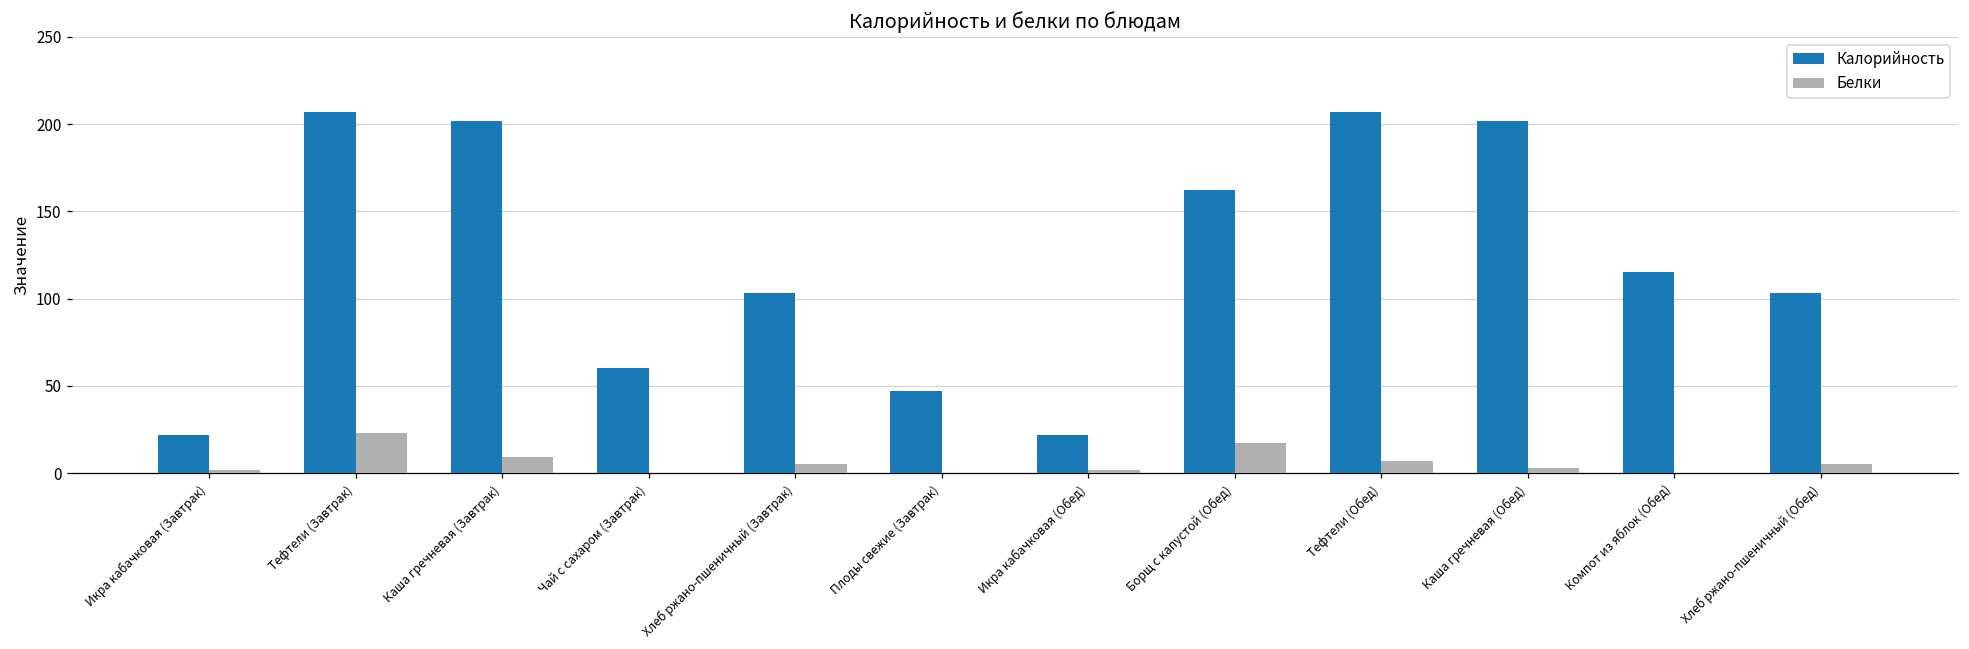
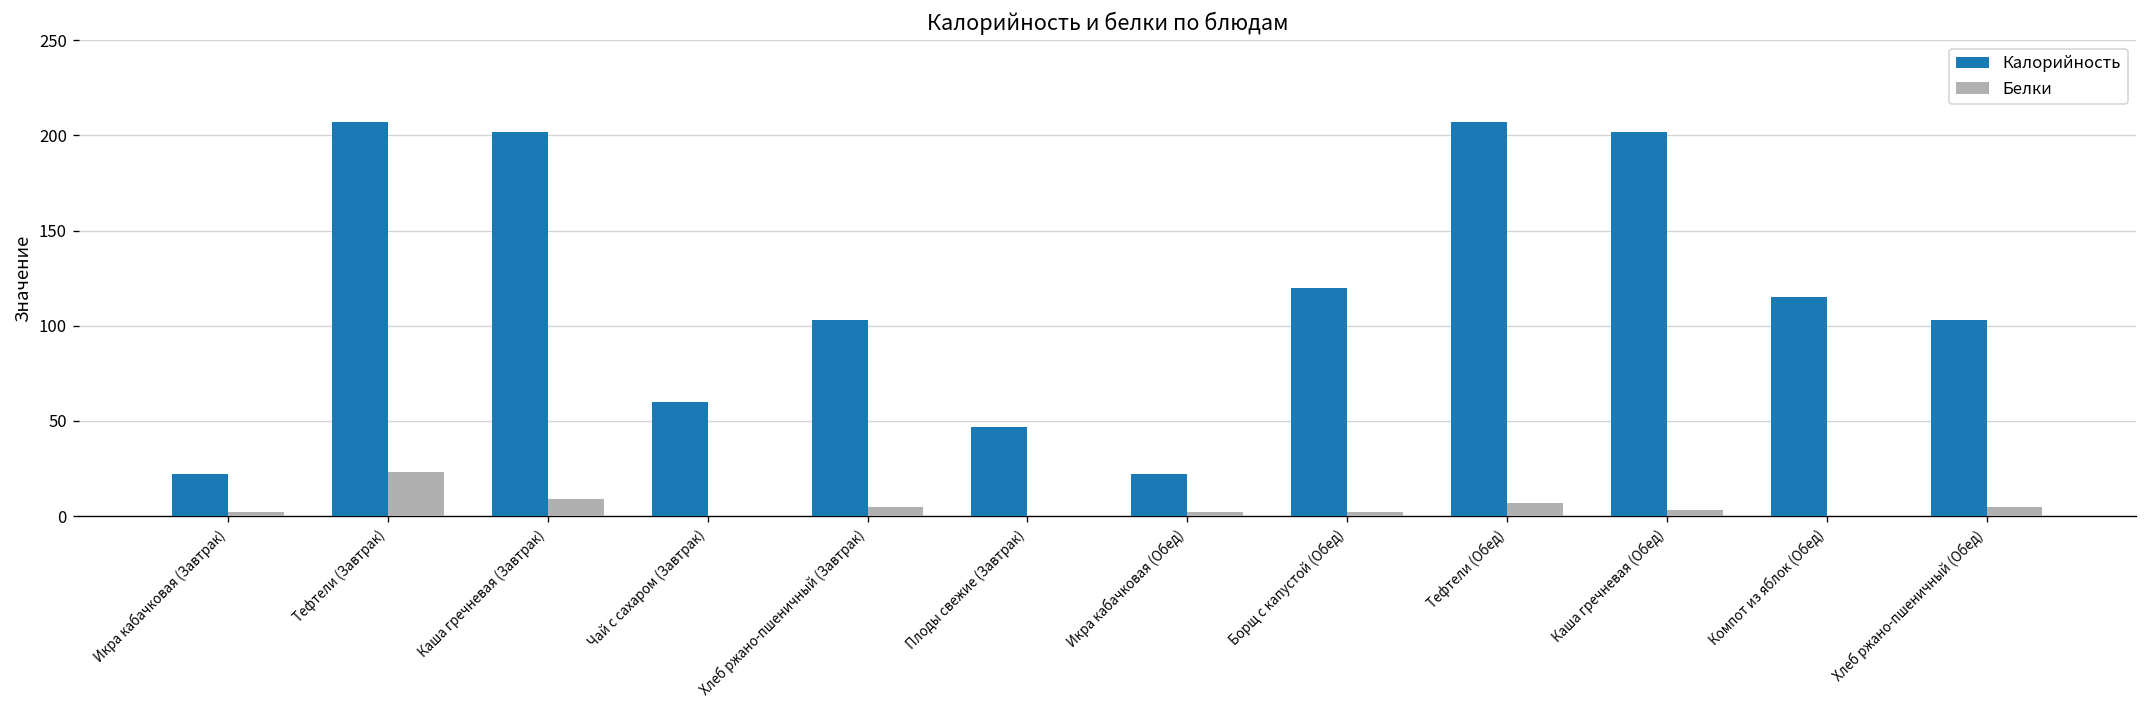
  {
    "Калорийность": {
      "Икра кабачковая (Завтрак)": 22,
      "Тефтели (Завтрак)": 207,
      "Каша гречневая (Завтрак)": 202,
      "Чай с сахаром (Завтрак)": 60,
      "Хлеб ржано-пшеничный (Завтрак)": 103,
      "Плоды свежие (Завтрак)": 47,
      "Икра кабачковая (Обед)": 22,
-     "Борщ с капустой (Обед)": 162,
+     "Борщ с капустой (Обед)": 120,
      "Тефтели (Обед)": 207,
      "Каша гречневая (Обед)": 202,
      "Компот из яблок (Обед)": 115,
      "Хлеб ржано-пшеничный (Обед)": 103
    },
    "Белки": {
      "Икра кабачковая (Завтрак)": 2,
      "Тефтели (Завтрак)": 23,
      "Каша гречневая (Завтрак)": 9,
      "Чай с сахаром (Завтрак)": 0,
      "Хлеб ржано-пшеничный (Завтрак)": 5,
      "Плоды свежие (Завтрак)": 0,
      "Икра кабачковая (Обед)": 2,
-     "Борщ с капустой (Обед)": 17,
+     "Борщ с капустой (Обед)": 2,
      "Тефтели (Обед)": 7,
      "Каша гречневая (Обед)": 3,
      "Компот из яблок (Обед)": 0,
      "Хлеб ржано-пшеничный (Обед)": 5
    }
  }
